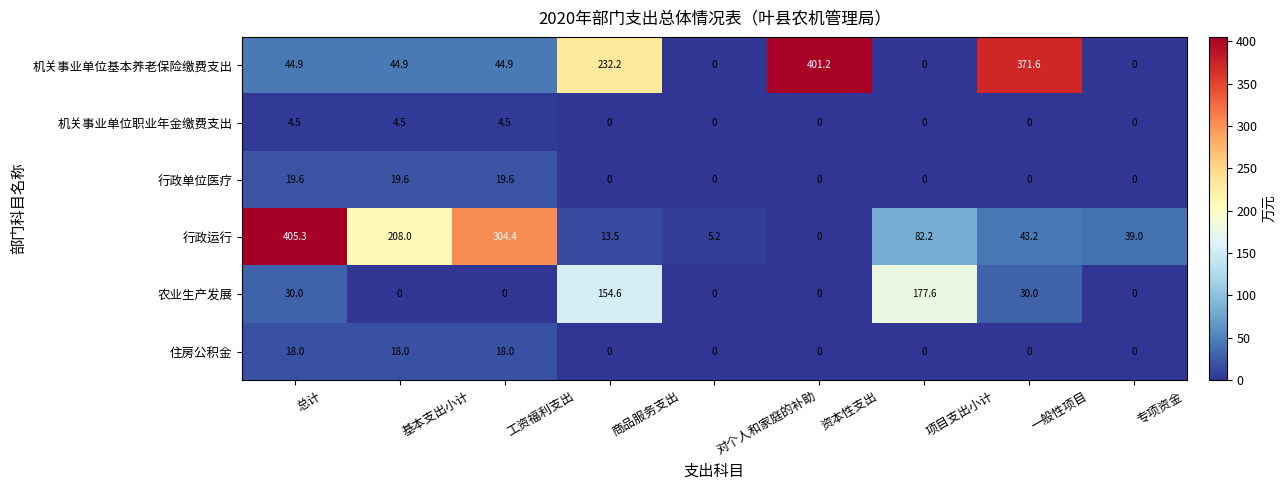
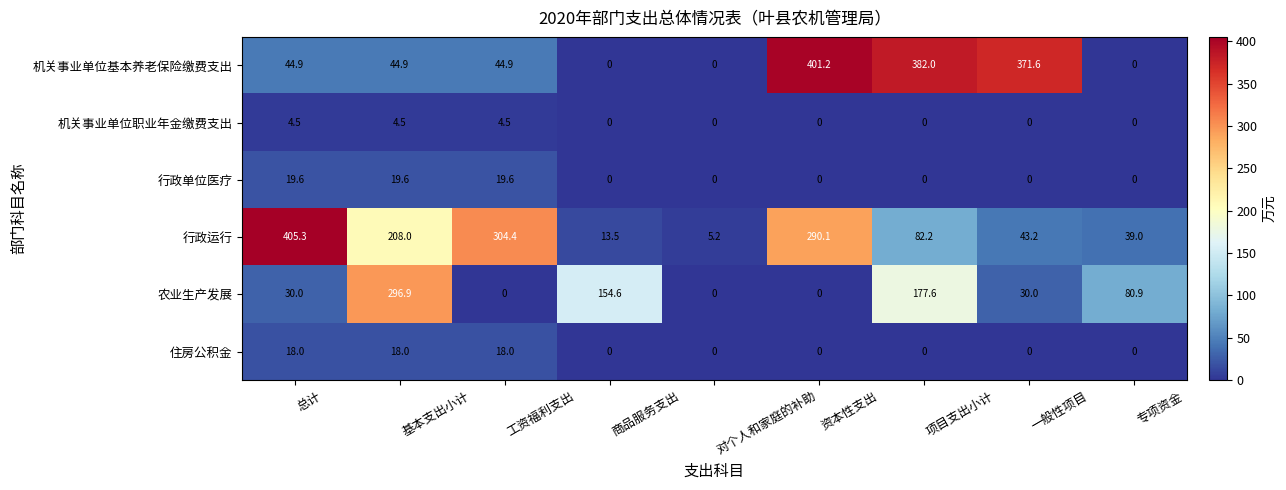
  {
    "机关事业单位基本养老保险缴费支出": {
      "总计": 44.9,
      "基本支出小计": 44.9,
      "工资福利支出": 44.9,
-     "商品服务支出": 232.2,
+     "商品服务支出": 0,
      "对个人和家庭的补助": 0,
      "资本性支出": 401.2,
-     "项目支出小计": 0,
+     "项目支出小计": 382.0,
      "一般性项目": 371.6,
      "专项资金": 0
    },
    "机关事业单位职业年金缴费支出": {
      "总计": 4.5,
      "基本支出小计": 4.5,
      "工资福利支出": 4.5,
      "商品服务支出": 0,
      "对个人和家庭的补助": 0,
      "资本性支出": 0,
      "项目支出小计": 0,
      "一般性项目": 0,
      "专项资金": 0
    },
    "行政单位医疗": {
      "总计": 19.6,
      "基本支出小计": 19.6,
      "工资福利支出": 19.6,
      "商品服务支出": 0,
      "对个人和家庭的补助": 0,
      "资本性支出": 0,
      "项目支出小计": 0,
      "一般性项目": 0,
      "专项资金": 0
    },
    "行政运行": {
      "总计": 405.3,
      "基本支出小计": 208.0,
      "工资福利支出": 304.4,
      "商品服务支出": 13.5,
      "对个人和家庭的补助": 5.2,
-     "资本性支出": 0,
+     "资本性支出": 290.1,
      "项目支出小计": 82.2,
      "一般性项目": 43.2,
      "专项资金": 39.0
    },
    "农业生产发展": {
      "总计": 30.0,
-     "基本支出小计": 0,
+     "基本支出小计": 296.9,
      "工资福利支出": 0,
      "商品服务支出": 154.6,
      "对个人和家庭的补助": 0,
      "资本性支出": 0,
      "项目支出小计": 177.6,
      "一般性项目": 30.0,
-     "专项资金": 0
+     "专项资金": 80.9
    },
    "住房公积金": {
      "总计": 18.0,
      "基本支出小计": 18.0,
      "工资福利支出": 18.0,
      "商品服务支出": 0,
      "对个人和家庭的补助": 0,
      "资本性支出": 0,
      "项目支出小计": 0,
      "一般性项目": 0,
      "专项资金": 0
    }
  }
